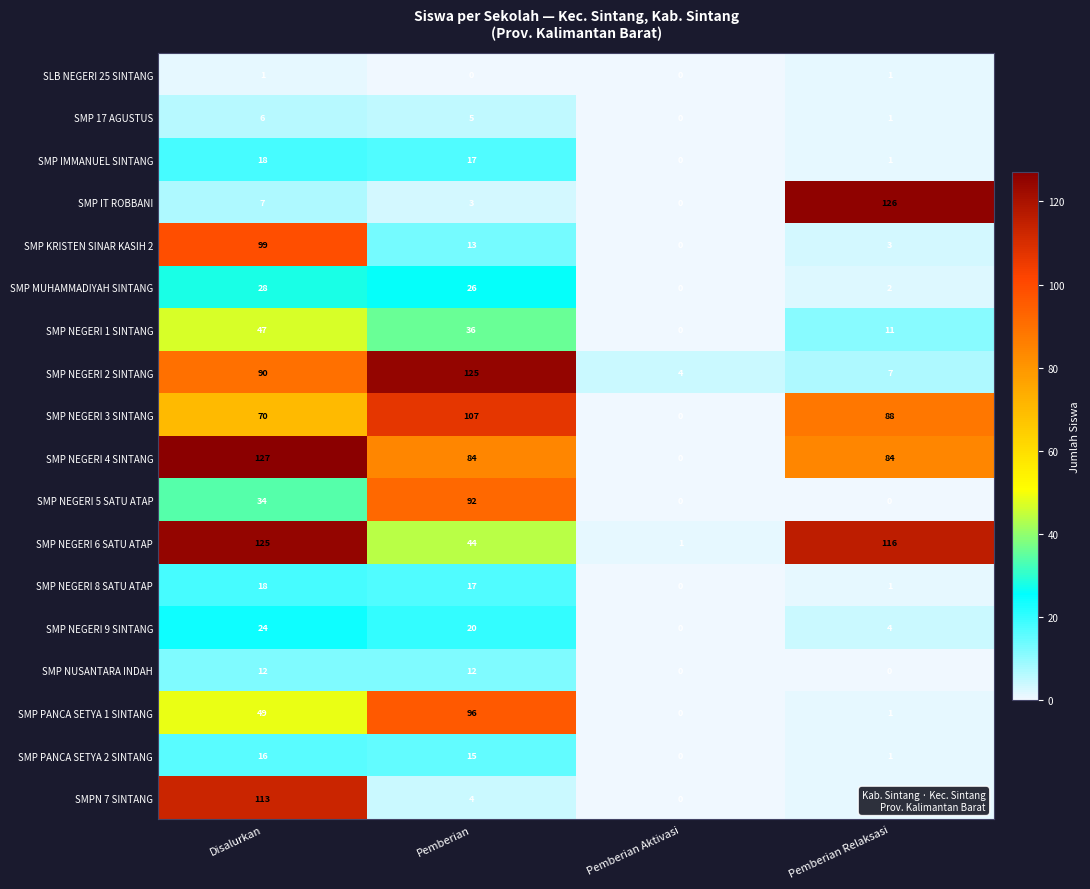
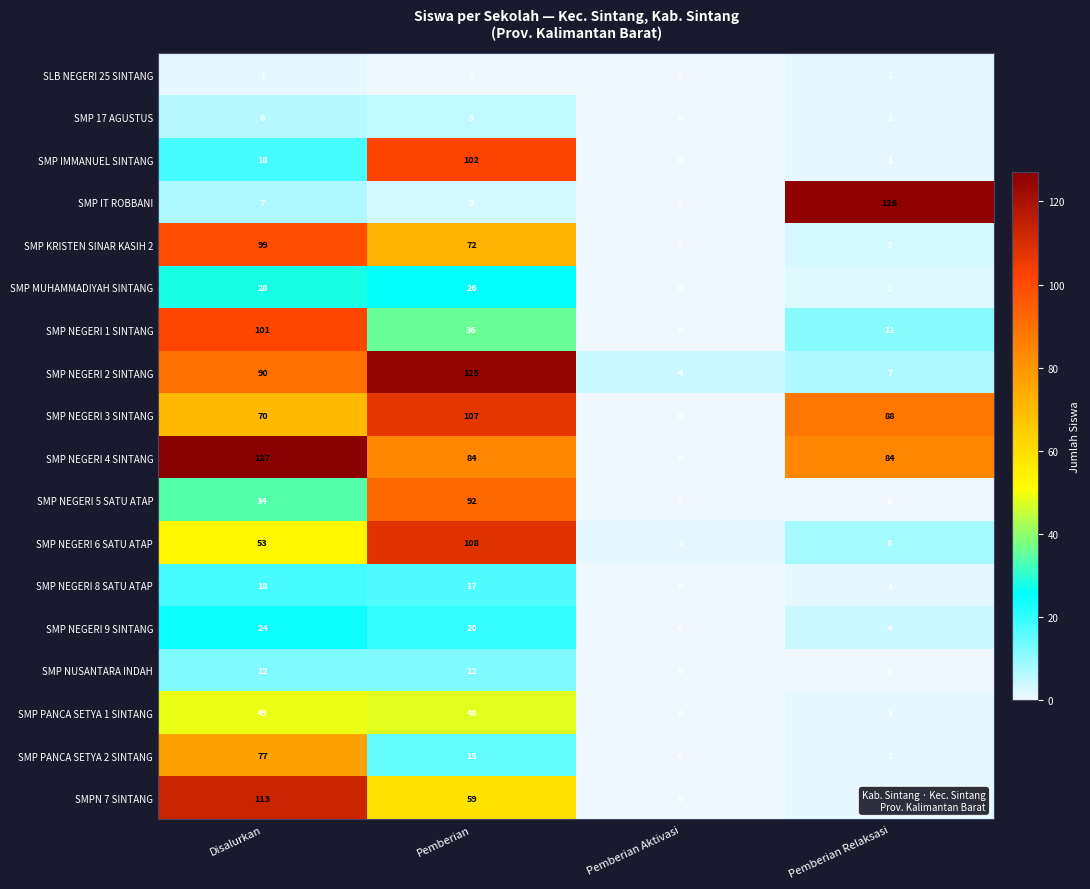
  {
    "SMP 17 AGUSTUS": {
      "Disalurkan": 6,
      "Pemberian": 5
    },
    "SMP IMMANUEL SINTANG": {
      "Disalurkan": 18,
-     "Pemberian": 17
+     "Pemberian": 102
    },
    "SMP IT ROBBANI": {
      "Disalurkan": 7,
      "Pemberian Relaksasi": 126
    },
    "SMP KRISTEN SINAR KASIH 2": {
      "Disalurkan": 99,
-     "Pemberian": 13
+     "Pemberian": 72
    },
    "SMP MUHAMMADIYAH SINTANG": {
      "Disalurkan": 28,
      "Pemberian": 26
    },
    "SMP NEGERI 1 SINTANG": {
-     "Disalurkan": 47,
+     "Disalurkan": 101,
      "Pemberian": 36,
      "Pemberian Relaksasi": 11
    },
    "SMP NEGERI 2 SINTANG": {
      "Disalurkan": 90,
      "Pemberian": 125,
      "Pemberian Aktivasi": 4,
      "Pemberian Relaksasi": 7
    },
    "SMP NEGERI 3 SINTANG": {
      "Disalurkan": 70,
      "Pemberian": 107,
      "Pemberian Relaksasi": 88
    },
    "SMP NEGERI 4 SINTANG": {
      "Disalurkan": 127,
      "Pemberian": 84,
      "Pemberian Relaksasi": 84
    },
    "SMP NEGERI 5 SATU ATAP": {
      "Disalurkan": 34,
      "Pemberian": 92
    },
    "SMP NEGERI 6 SATU ATAP": {
-     "Disalurkan": 125,
-     "Pemberian": 44,
-     "Pemberian Relaksasi": 116
+     "Disalurkan": 53,
+     "Pemberian": 108,
+     "Pemberian Relaksasi": 8
    },
    "SMP NEGERI 8 SATU ATAP": {
      "Disalurkan": 18,
      "Pemberian": 17
    },
    "SMP NEGERI 9 SINTANG": {
      "Disalurkan": 24,
      "Pemberian": 20,
      "Pemberian Relaksasi": 4
    },
    "SMP NUSANTARA INDAH": {
      "Disalurkan": 12,
      "Pemberian": 12
    },
    "SMP PANCA SETYA 1 SINTANG": {
      "Disalurkan": 49,
-     "Pemberian": 96
+     "Pemberian": 48
    },
    "SMP PANCA SETYA 2 SINTANG": {
-     "Disalurkan": 16,
+     "Disalurkan": 77,
      "Pemberian": 15
    },
    "SMPN 7 SINTANG": {
      "Disalurkan": 113,
-     "Pemberian": 4
+     "Pemberian": 59
    }
  }
